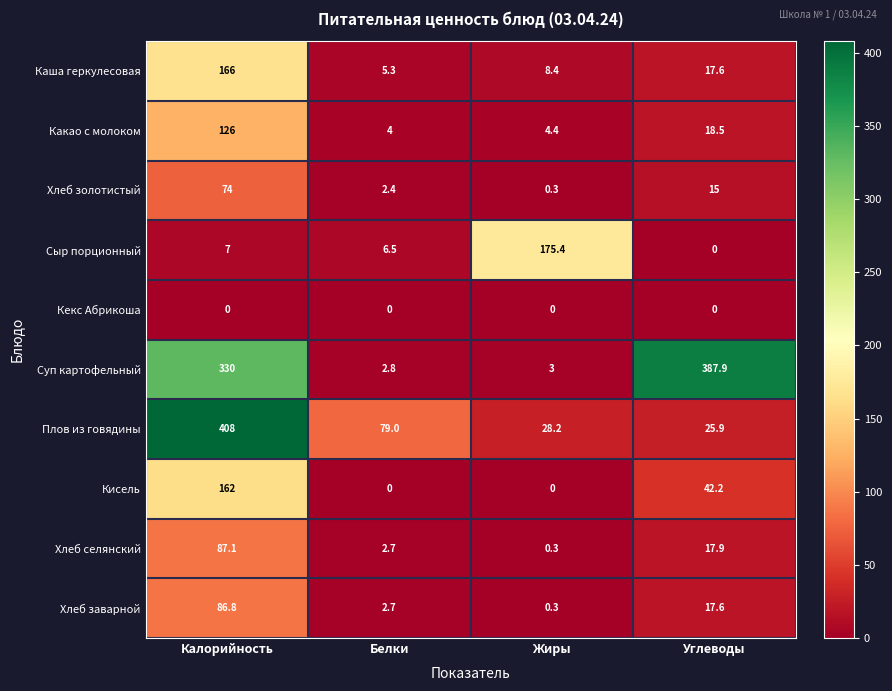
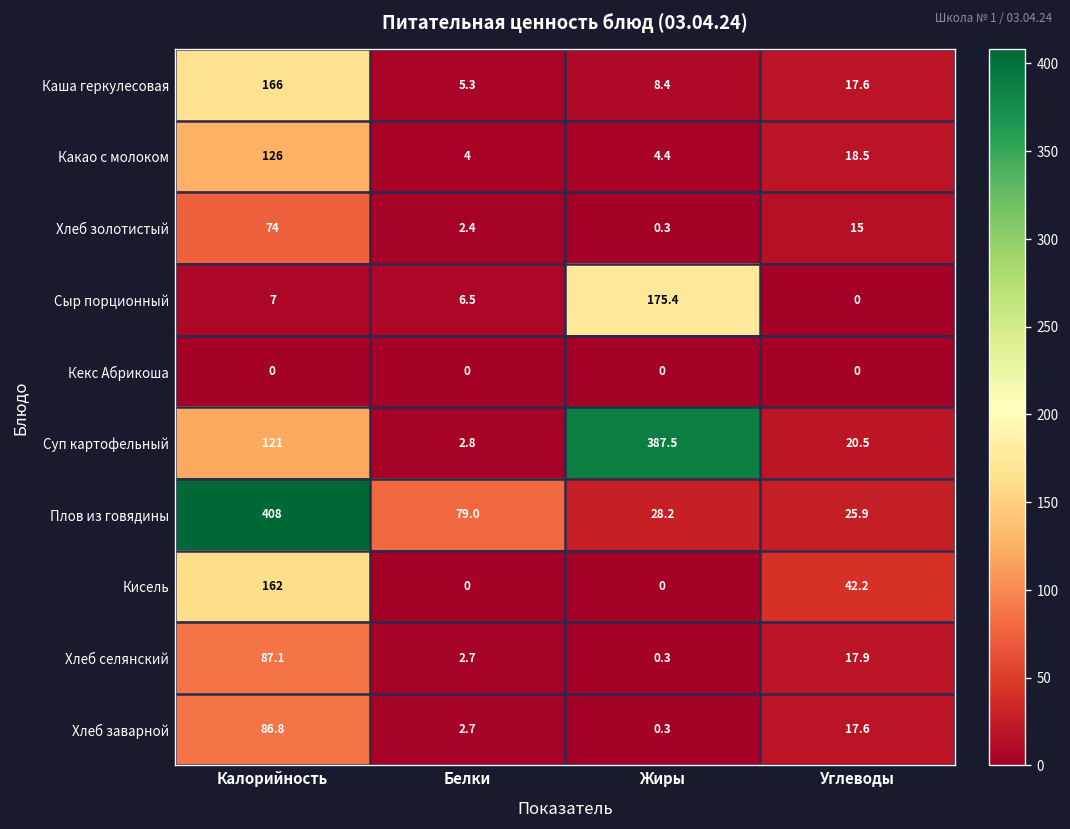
  {
    "Каша геркулесовая": {
      "Калорийность": 166,
      "Белки": 5.3,
      "Жиры": 8.4,
      "Углеводы": 17.6
    },
    "Какао с молоком": {
      "Калорийность": 126,
      "Белки": 4,
      "Жиры": 4.4,
      "Углеводы": 18.5
    },
    "Хлеб золотистый": {
      "Калорийность": 74,
      "Белки": 2.4,
      "Жиры": 0.3,
      "Углеводы": 15
    },
    "Сыр порционный": {
      "Калорийность": 7,
      "Белки": 6.5,
      "Жиры": 175.4,
      "Углеводы": 0
    },
    "Кекс Абрикоша": {
      "Калорийность": 0,
      "Белки": 0,
      "Жиры": 0,
      "Углеводы": 0
    },
    "Суп картофельный": {
-     "Калорийность": 330,
+     "Калорийность": 121,
      "Белки": 2.8,
-     "Жиры": 3,
-     "Углеводы": 387.9
+     "Жиры": 387.5,
+     "Углеводы": 20.5
    },
    "Плов из говядины": {
      "Калорийность": 408,
      "Белки": 79.0,
      "Жиры": 28.2,
      "Углеводы": 25.9
    },
    "Кисель": {
      "Калорийность": 162,
      "Белки": 0,
      "Жиры": 0,
      "Углеводы": 42.2
    },
    "Хлеб селянский": {
      "Калорийность": 87.1,
      "Белки": 2.7,
      "Жиры": 0.3,
      "Углеводы": 17.9
    },
    "Хлеб заварной": {
      "Калорийность": 86.8,
      "Белки": 2.7,
      "Жиры": 0.3,
      "Углеводы": 17.6
    }
  }
